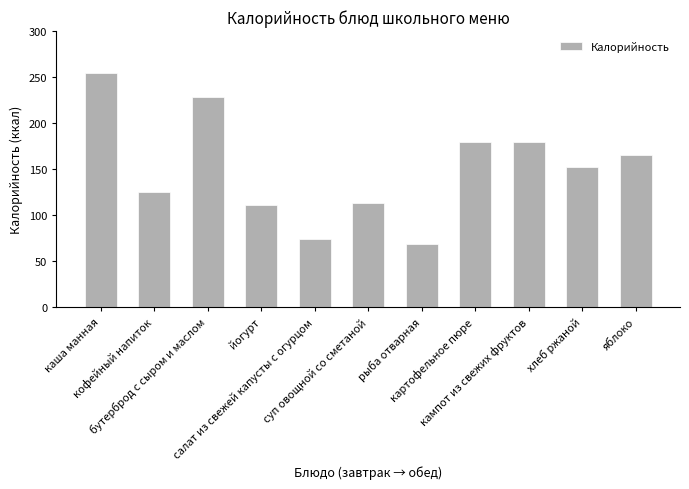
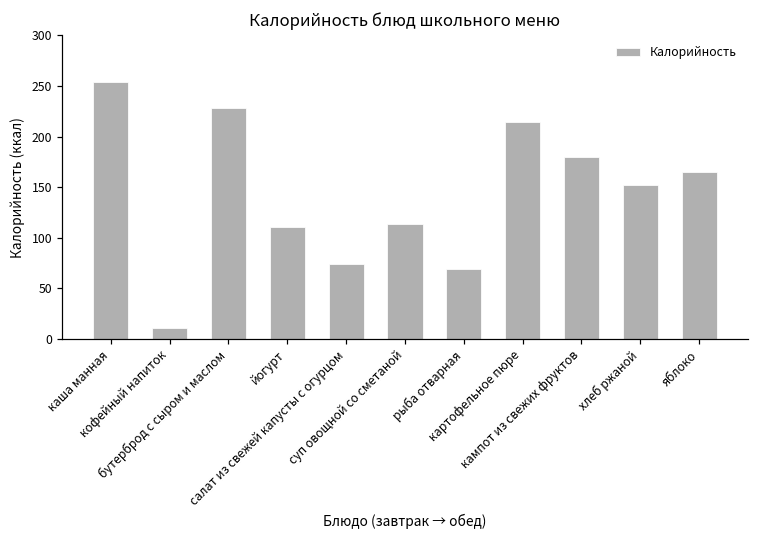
  {
    "каша манная": 250,
-   "кофейный напиток": 130,
+   "кофейный напиток": 10,
    "бутерброд с сыром и маслом": 230,
    "йогурт": 110,
    "салат из свежей капусты с огурцом": 70,
    "суп овощной со сметаной": 110,
    "рыба отварная": 70,
-   "картофельное пюре": 180,
+   "картофельное пюре": 210,
    "кампот из свежих фруктов": 180,
    "хлеб ржаной": 150,
    "яблоко": 170
  }
